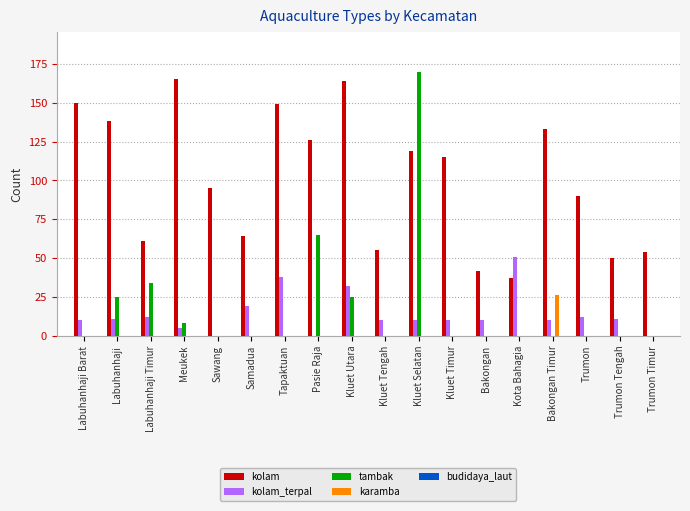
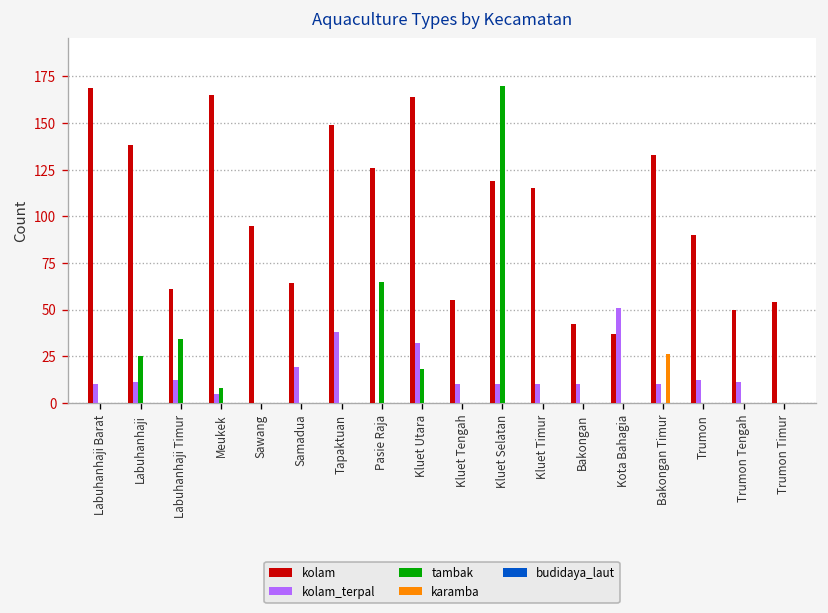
  {
    "kolam": {
-     "Labuhanhaji Barat": 150,
+     "Labuhanhaji Barat": 169,
      "Labuhanhaji": 138,
      "Labuhanhaji Timur": 61,
      "Meukek": 165,
      "Sawang": 95,
      "Samadua": 64,
      "Tapaktuan": 149,
      "Pasie Raja": 126,
      "Kluet Utara": 164,
      "Kluet Tengah": 55,
      "Kluet Selatan": 119,
      "Kluet Timur": 115,
      "Bakongan": 42,
      "Kota Bahagia": 37,
      "Bakongan Timur": 133,
      "Trumon": 90,
      "Trumon Tengah": 50,
      "Trumon Timur": 54
    },
    "kolam_terpal": {
      "Labuhanhaji Barat": 10,
      "Labuhanhaji": 11,
      "Labuhanhaji Timur": 12,
      "Meukek": 5,
      "Sawang": 0,
      "Samadua": 19,
      "Tapaktuan": 38,
      "Pasie Raja": 0,
      "Kluet Utara": 32,
      "Kluet Tengah": 10,
      "Kluet Selatan": 10,
      "Kluet Timur": 10,
      "Bakongan": 10,
      "Kota Bahagia": 51,
      "Bakongan Timur": 10,
      "Trumon": 12,
      "Trumon Tengah": 11,
      "Trumon Timur": 0
    },
    "tambak": {
      "Labuhanhaji Barat": 0,
      "Labuhanhaji": 25,
      "Labuhanhaji Timur": 34,
      "Meukek": 8,
      "Sawang": 0,
      "Samadua": 0,
      "Tapaktuan": 0,
      "Pasie Raja": 65,
-     "Kluet Utara": 25,
+     "Kluet Utara": 18,
      "Kluet Tengah": 0,
      "Kluet Selatan": 170,
      "Kluet Timur": 0,
      "Bakongan": 0,
      "Kota Bahagia": 0,
      "Bakongan Timur": 0,
      "Trumon": 0,
      "Trumon Tengah": 0,
      "Trumon Timur": 0
    },
    "karamba": {
      "Labuhanhaji Barat": 0,
      "Labuhanhaji": 0,
      "Labuhanhaji Timur": 0,
      "Meukek": 0,
      "Sawang": 0,
      "Samadua": 0,
      "Tapaktuan": 0,
      "Pasie Raja": 0,
      "Kluet Utara": 0,
      "Kluet Tengah": 0,
      "Kluet Selatan": 0,
      "Kluet Timur": 0,
      "Bakongan": 0,
      "Kota Bahagia": 0,
      "Bakongan Timur": 26,
      "Trumon": 0,
      "Trumon Tengah": 0,
      "Trumon Timur": 0
    },
    "budidaya_laut": {
      "Labuhanhaji Barat": 0,
      "Labuhanhaji": 0,
      "Labuhanhaji Timur": 0,
      "Meukek": 0,
      "Sawang": 0,
      "Samadua": 0,
      "Tapaktuan": 0,
      "Pasie Raja": 0,
      "Kluet Utara": 0,
      "Kluet Tengah": 0,
      "Kluet Selatan": 0,
      "Kluet Timur": 0,
      "Bakongan": 0,
      "Kota Bahagia": 0,
      "Bakongan Timur": 0,
      "Trumon": 0,
      "Trumon Tengah": 0,
      "Trumon Timur": 0
    }
  }
